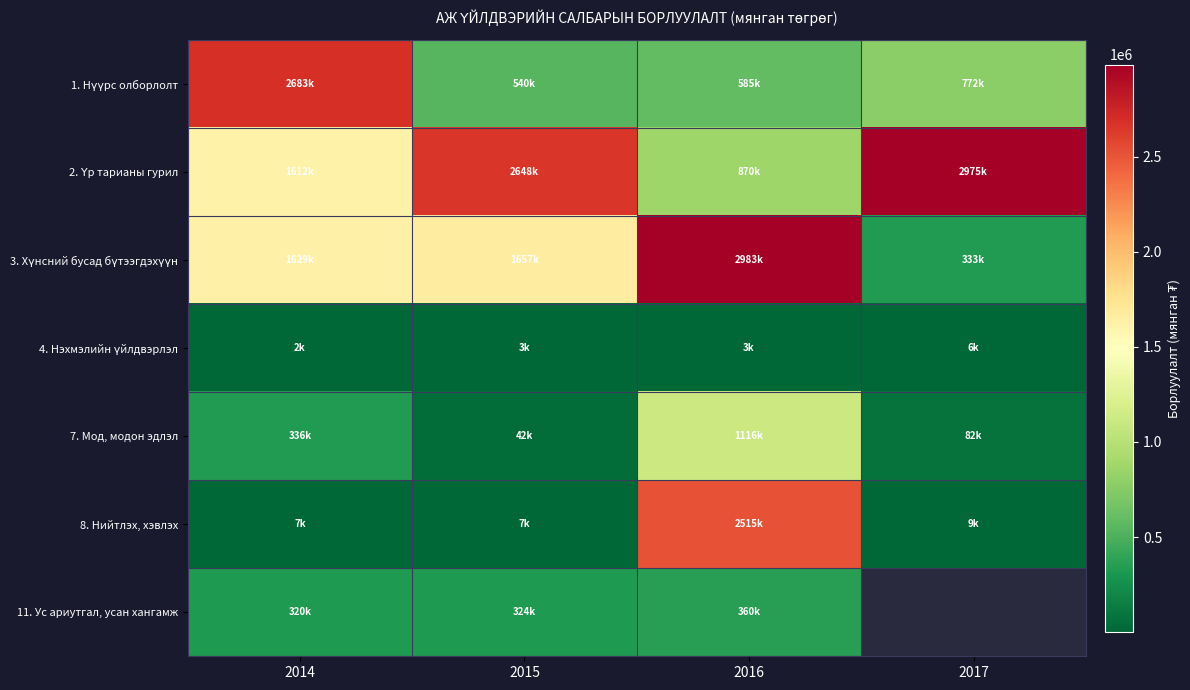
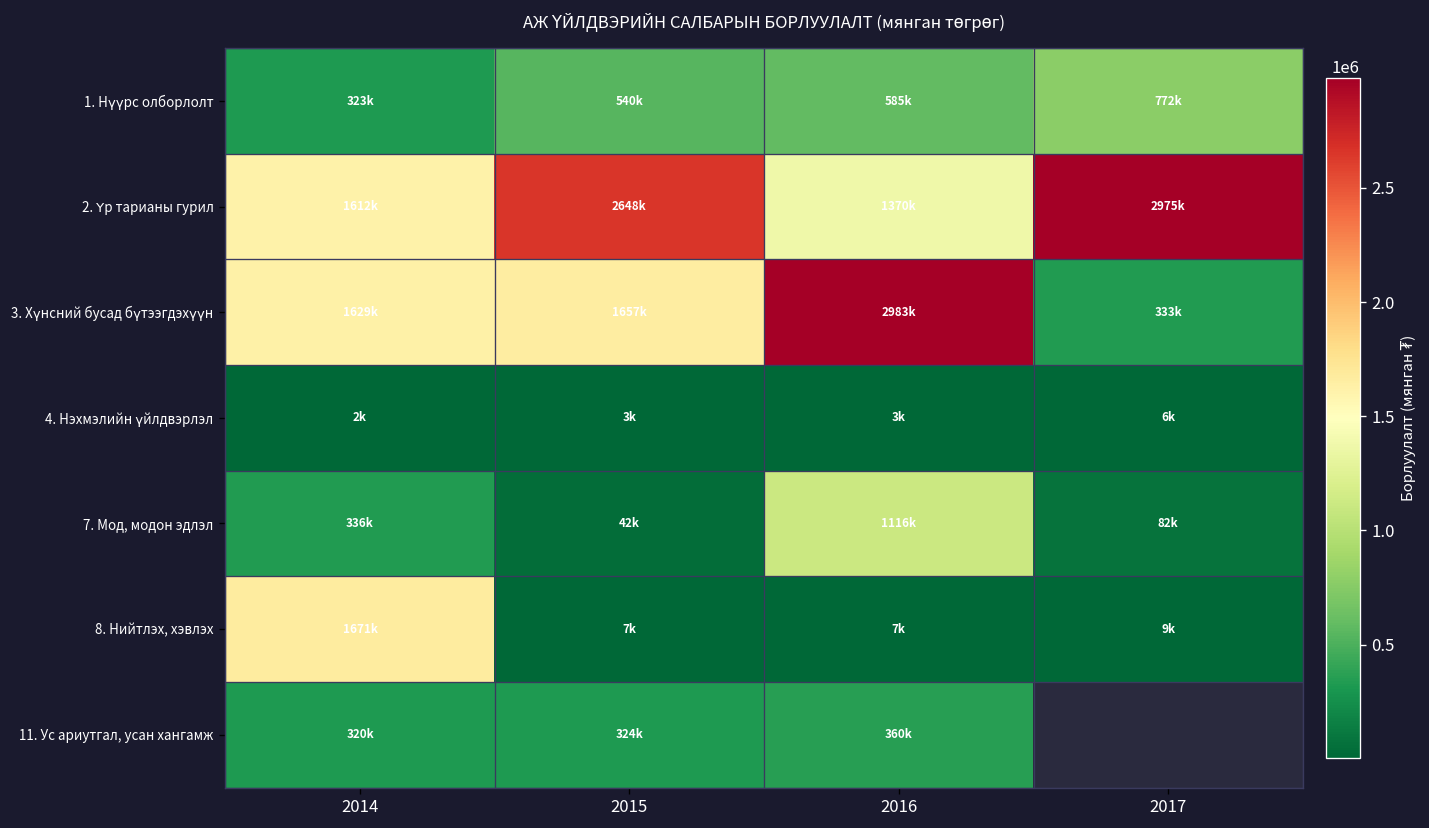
  {
    "1. Нүүрс олборлолт": {
-     "2014": "2683k",
+     "2014": "323k",
      "2015": "540k",
      "2016": "585k",
      "2017": "772k"
    },
    "2. Үр тарианы гурил": {
      "2014": "1612k",
      "2015": "2648k",
-     "2016": "870k",
+     "2016": "1370k",
      "2017": "2975k"
    },
    "3. Хүнсний бусад бүтээгдэхүүн": {
      "2014": "1629k",
      "2015": "1657k",
      "2016": "2983k",
      "2017": "333k"
    },
    "4. Нэхмэлийн үйлдвэрлэл": {
      "2014": "2k",
      "2015": "3k",
      "2016": "3k",
      "2017": "6k"
    },
    "7. Мод, модон эдлэл": {
      "2014": "336k",
      "2015": "42k",
      "2016": "1116k",
      "2017": "82k"
    },
    "8. Нийтлэх, хэвлэх": {
-     "2014": "7k",
+     "2014": "1671k",
      "2015": "7k",
-     "2016": "2515k",
+     "2016": "7k",
      "2017": "9k"
    },
    "11. Ус ариутгал, усан хангамж": {
      "2014": "320k",
      "2015": "324k",
      "2016": "360k"
    }
  }
